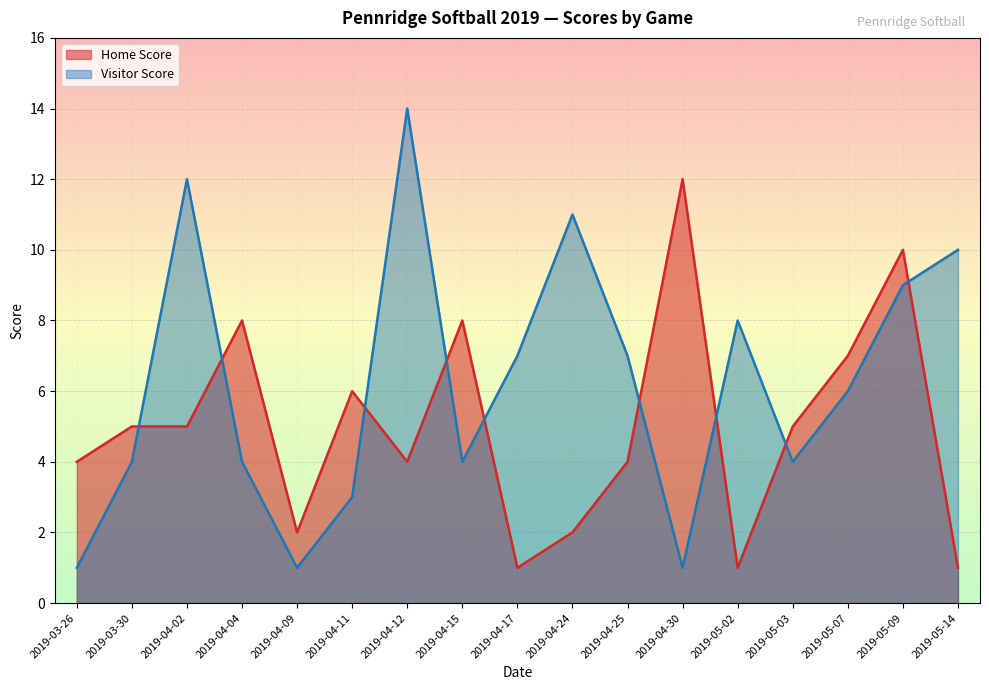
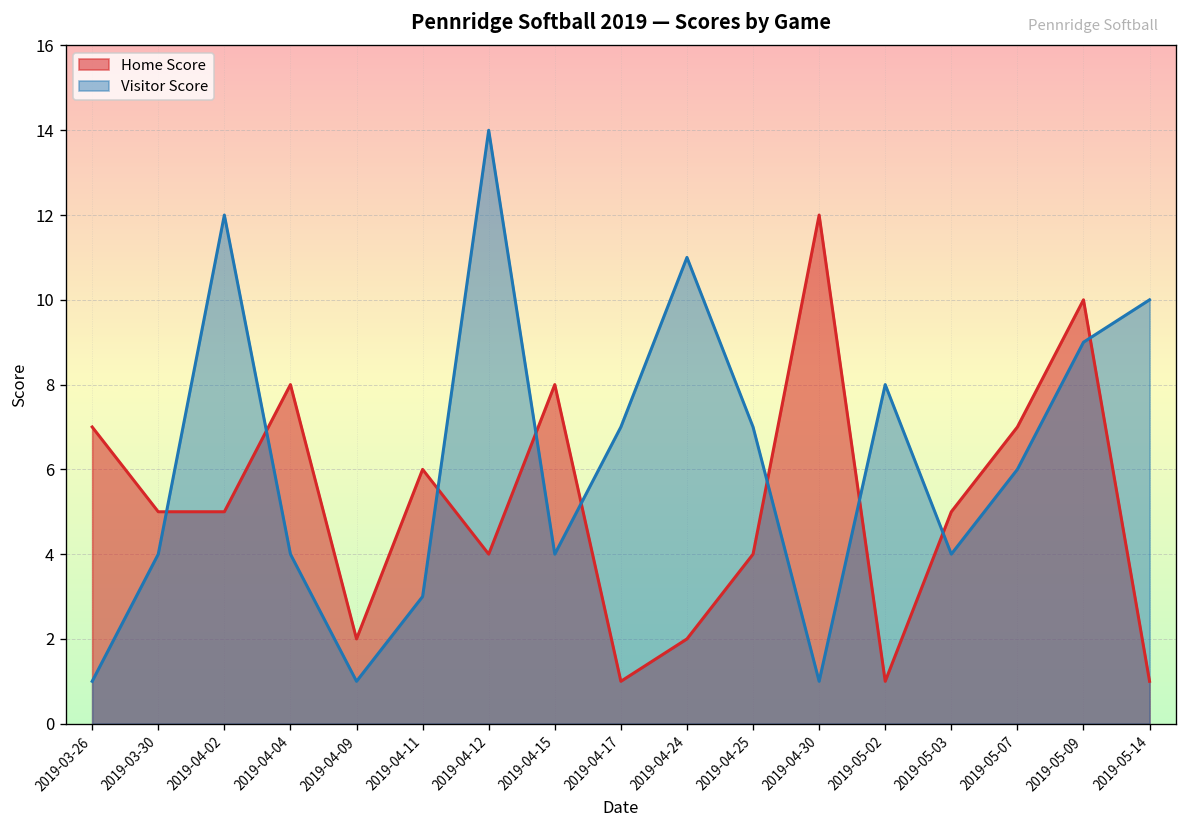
  {
    "Home Score": {
-     "2019-03-26": 4,
+     "2019-03-26": 7,
      "2019-03-30": 5,
      "2019-04-02": 5,
      "2019-04-04": 8,
      "2019-04-09": 2,
      "2019-04-11": 6,
      "2019-04-12": 4,
      "2019-04-15": 8,
      "2019-04-17": 1,
      "2019-04-24": 2,
      "2019-04-25": 4,
      "2019-04-30": 12,
      "2019-05-02": 1,
      "2019-05-03": 5,
      "2019-05-07": 7,
      "2019-05-09": 10,
      "2019-05-14": 1
    },
    "Visitor Score": {
      "2019-03-26": 1,
      "2019-03-30": 4,
      "2019-04-02": 12,
      "2019-04-04": 4,
      "2019-04-09": 1,
      "2019-04-11": 3,
      "2019-04-12": 14,
      "2019-04-15": 4,
      "2019-04-17": 7,
      "2019-04-24": 11,
      "2019-04-25": 7,
      "2019-04-30": 1,
      "2019-05-02": 8,
      "2019-05-03": 4,
      "2019-05-07": 6,
      "2019-05-09": 9,
      "2019-05-14": 10
    }
  }
